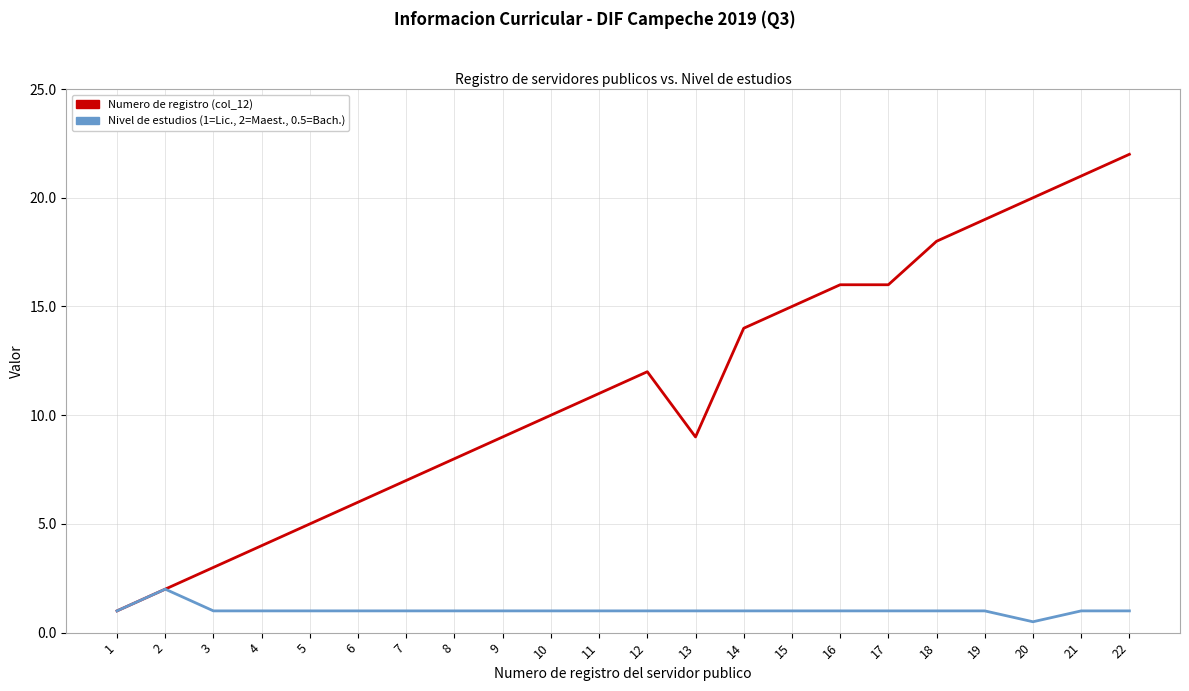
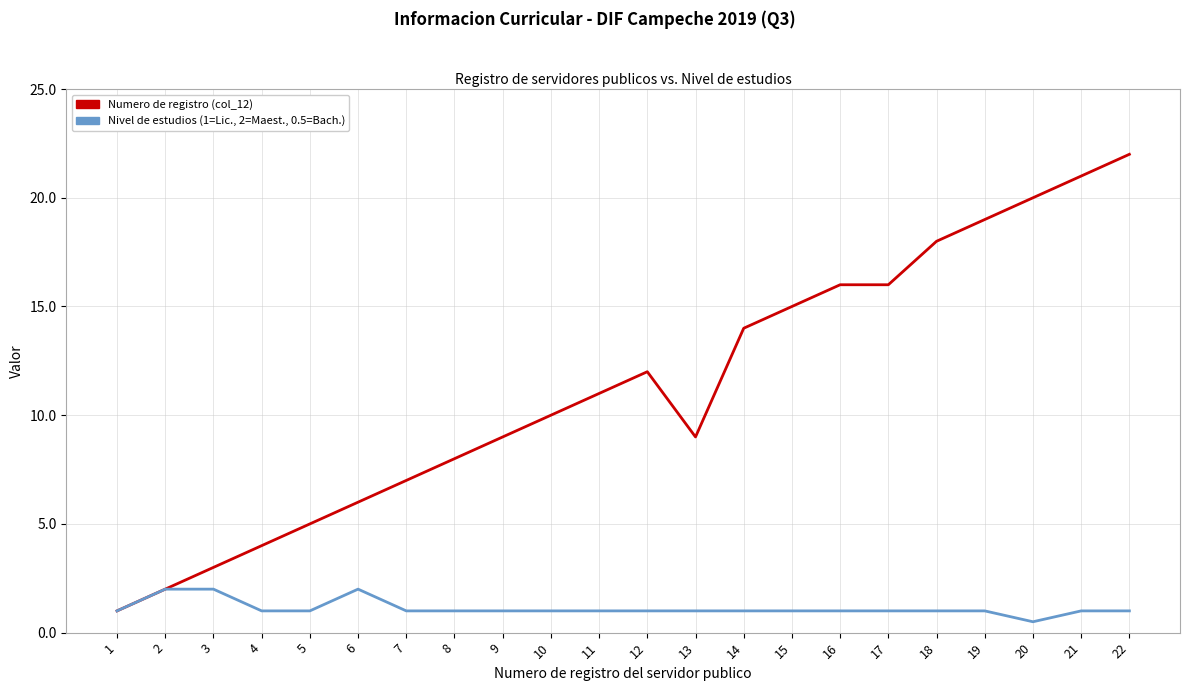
  {
    "Numero de registro (col_12)": {
      "3": 3,
      "4": 4,
      "5": 5,
      "6": 6,
      "7": 7,
      "8": 8,
      "9": 9,
      "10": 10,
      "11": 11,
      "12": 12,
      "13": 9,
      "14": 14,
      "15": 15,
      "16": 16,
      "17": 16,
      "18": 18,
      "19": 19,
      "20": 20,
      "21": 21,
      "22": 22
    },
    "Nivel de estudios (1=Lic., 2=Maest., 0.5=Bach.)": {
-     "3": 1,
+     "3": 2,
      "4": 1,
      "5": 1,
-     "6": 1,
+     "6": 2,
      "7": 1,
      "8": 1,
      "9": 1,
      "10": 1,
      "11": 1,
      "12": 1,
      "13": 1,
      "14": 1,
      "15": 1,
      "16": 1,
      "17": 1,
      "18": 1,
      "19": 1,
      "20": 0.5,
      "21": 1,
      "22": 1
    }
  }
